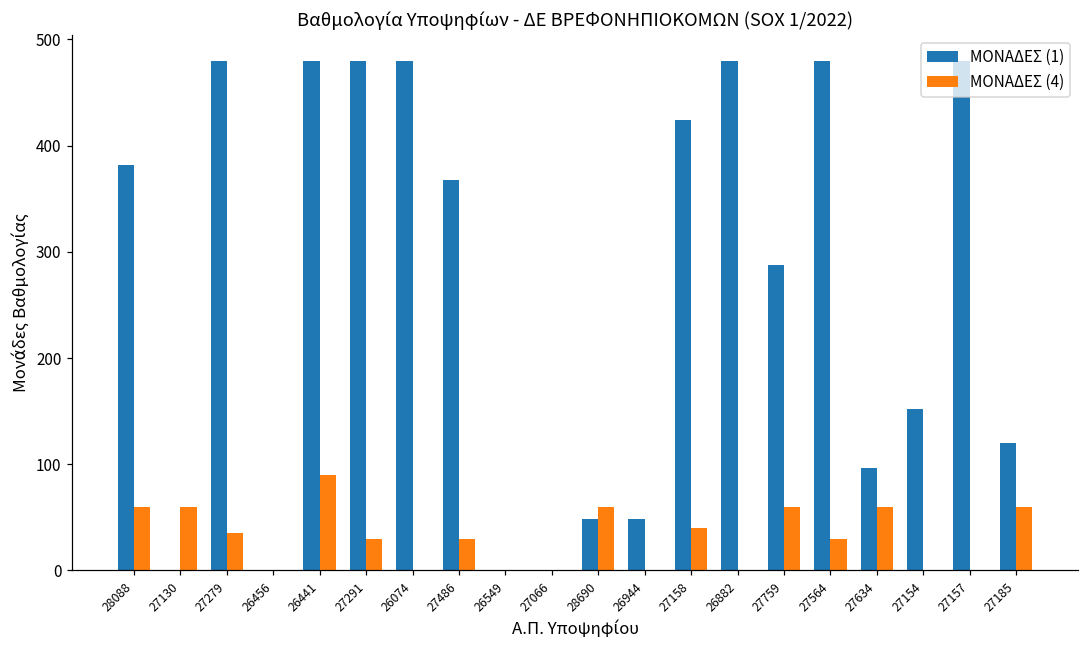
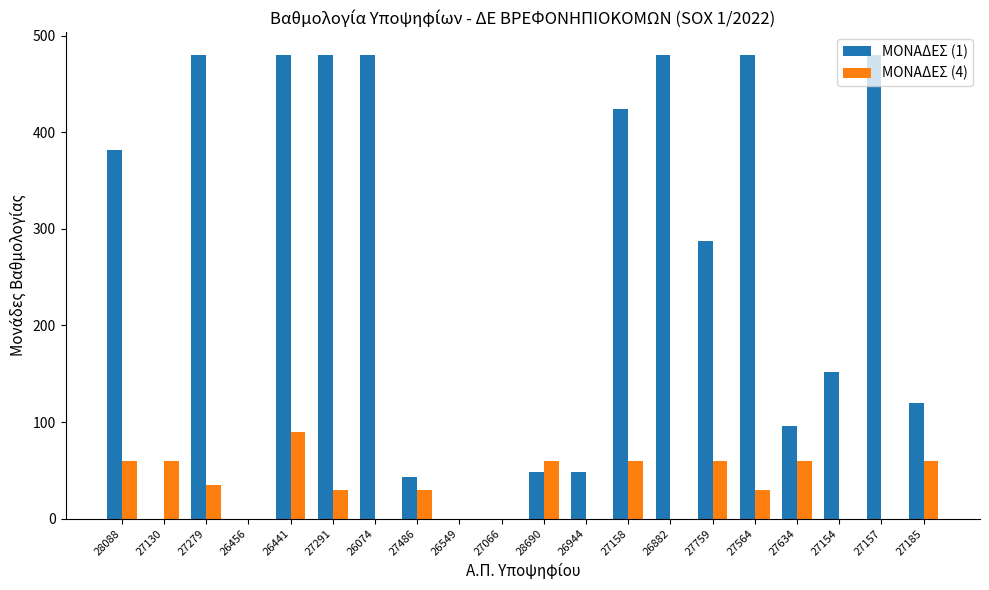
  {
    "ΜΟΝΑΔΕΣ (1)": {
      "28088": 380,
      "27130": 0,
      "27279": 480,
      "26456": 0,
      "26441": 480,
      "27291": 480,
      "26074": 480,
-     "27486": 370,
+     "27486": 40,
      "26549": 0,
      "27066": 0,
      "28690": 50,
      "26944": 50,
      "27158": 420,
      "26882": 480,
      "27759": 290,
      "27564": 480,
      "27634": 100,
      "27154": 150,
      "27185": 120
    },
    "ΜΟΝΑΔΕΣ (4)": {
      "28088": 60,
      "27130": 60,
      "27279": 40,
      "26456": 0,
      "26441": 90,
      "27291": 30,
      "26074": 0,
      "27486": 30,
      "26549": 0,
      "27066": 0,
      "28690": 60,
      "26944": 0,
-     "27158": 40,
+     "27158": 60,
      "26882": 0,
      "27759": 60,
      "27564": 30,
      "27634": 60,
      "27154": 0,
      "27157": 0,
      "27185": 60
    }
  }
